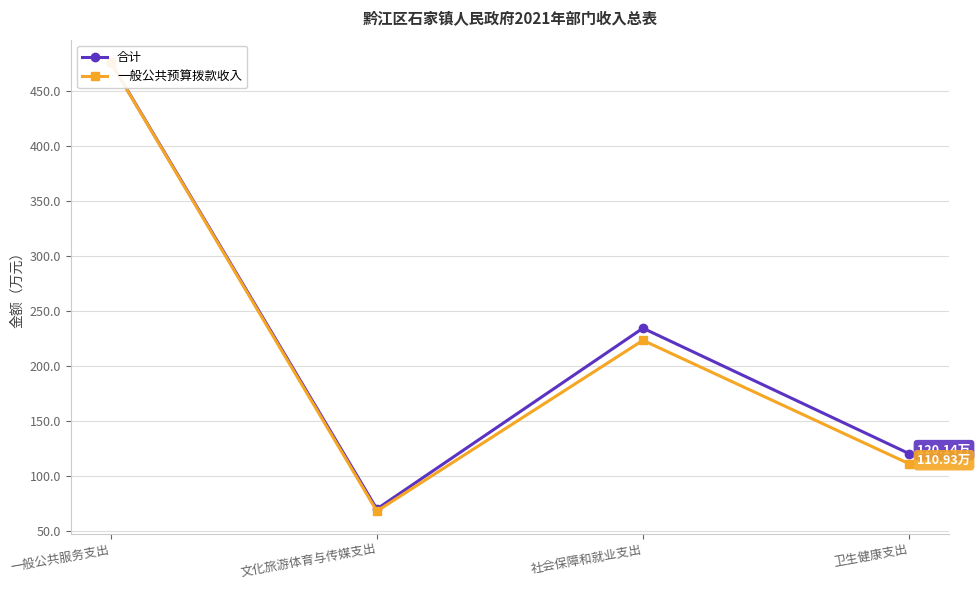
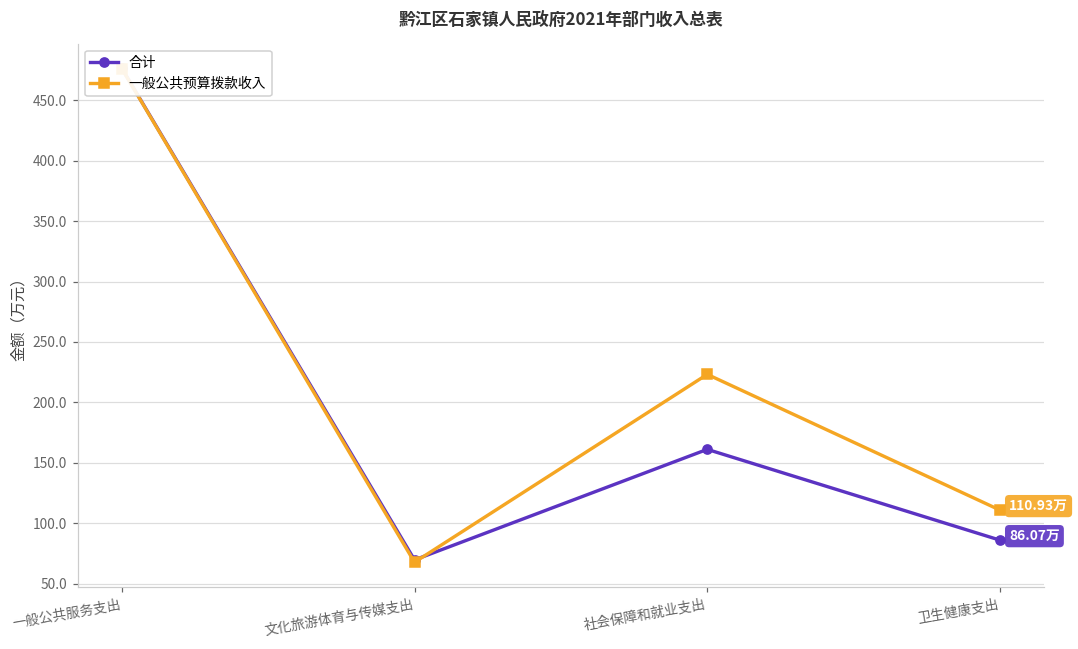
  {
    "合计": {
-     "社会保障和就业支出": "234",
-     "卫生健康支出": "120.14万"
+     "社会保障和就业支出": "161",
+     "卫生健康支出": "86.07万"
    },
    "一般公共预算拨款收入": {
      "社会保障和就业支出": "223"
    }
  }
